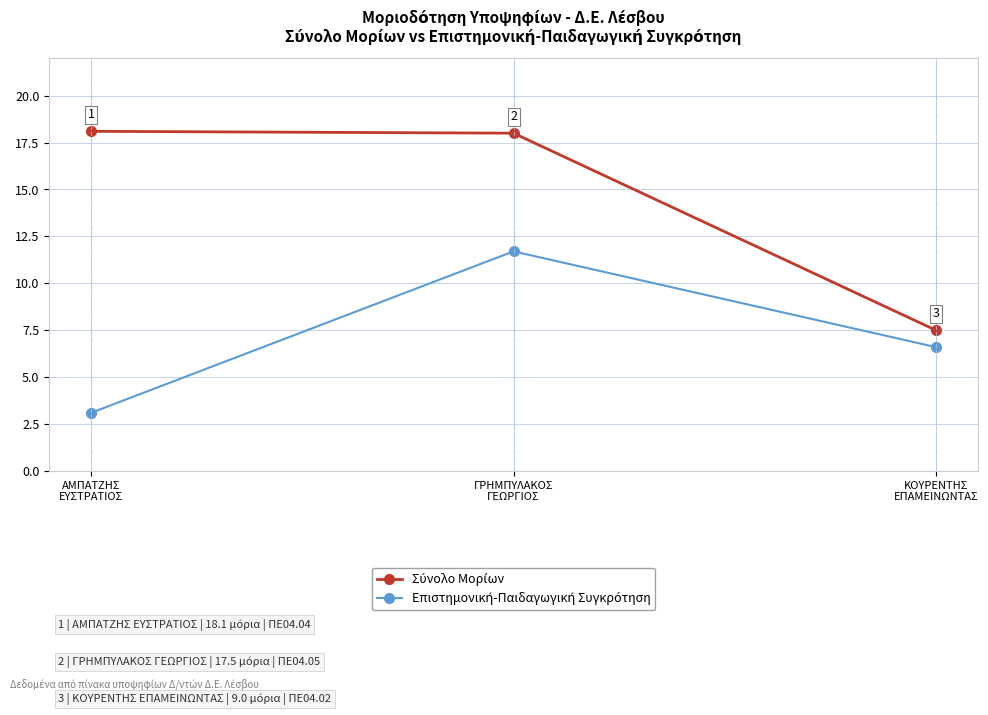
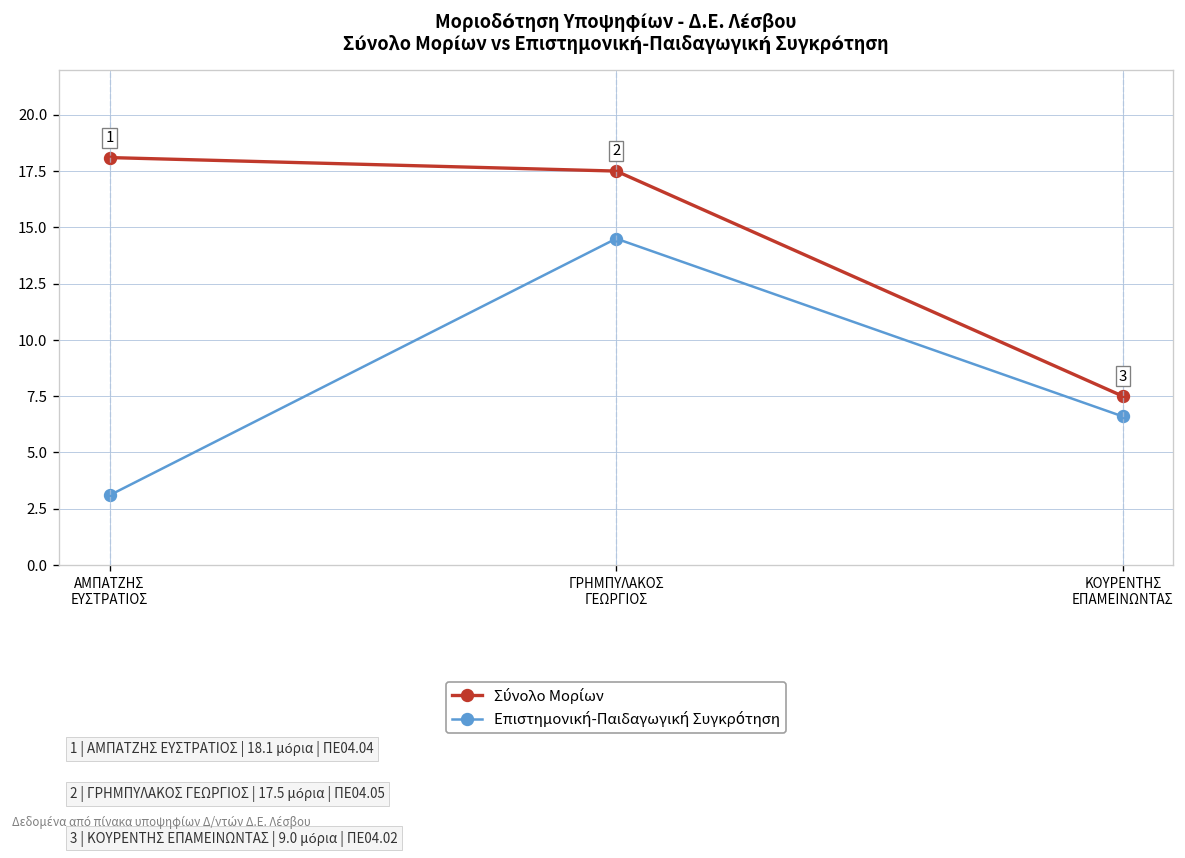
  {
    "Σύνολο Μορίων": {
-     "ΓΡΗΜΠΥΛΑΚΟΣ ΓΕΩΡΓΙΟΣ": 18.0
+     "ΓΡΗΜΠΥΛΑΚΟΣ ΓΕΩΡΓΙΟΣ": 17.5
    },
    "Επιστημονική-Παιδαγωγική Συγκρότηση": {
      "ΑΜΠΑΤΖΗΣ ΕΥΣΤΡΑΤΙΟΣ": 3.1,
-     "ΓΡΗΜΠΥΛΑΚΟΣ ΓΕΩΡΓΙΟΣ": 11.7,
+     "ΓΡΗΜΠΥΛΑΚΟΣ ΓΕΩΡΓΙΟΣ": 14.5,
      "ΚΟΥΡΕΝΤΗΣ ΕΠΑΜΕΙΝΩΝΤΑΣ": 6.6
    }
  }
